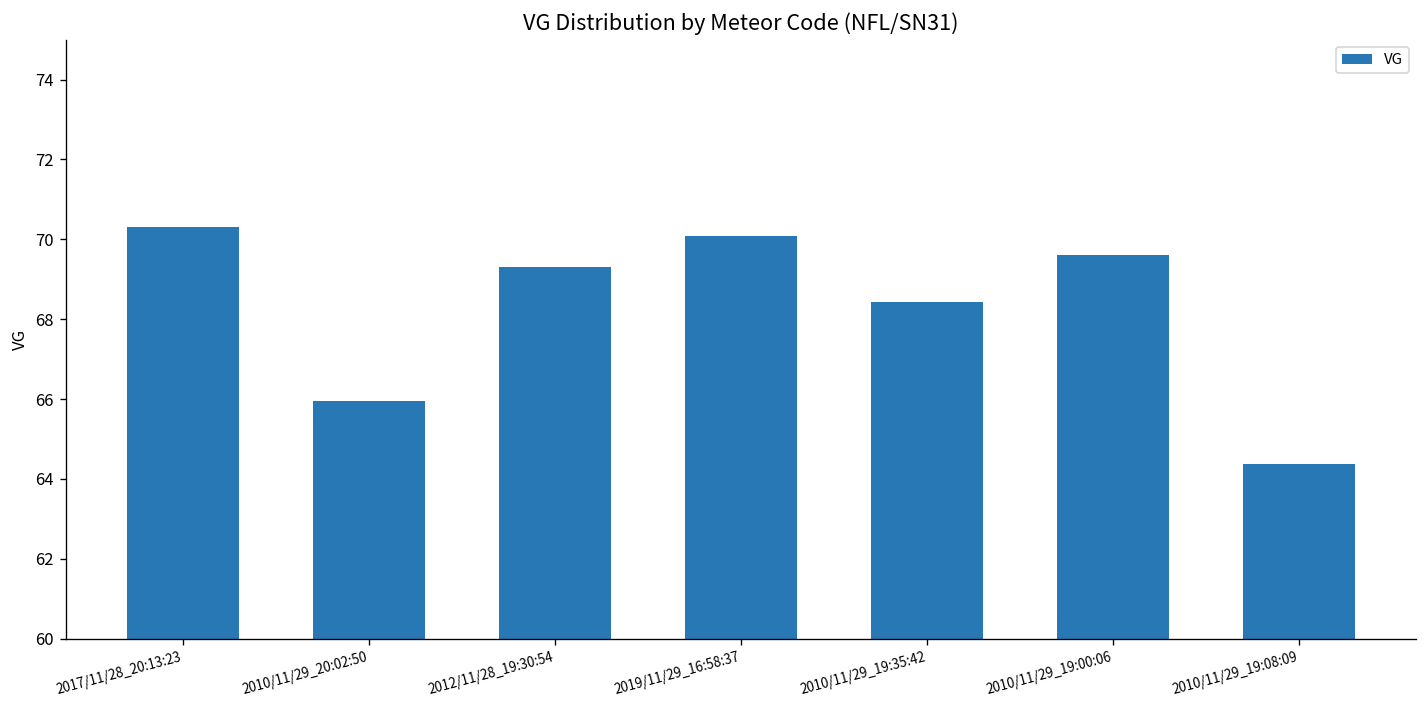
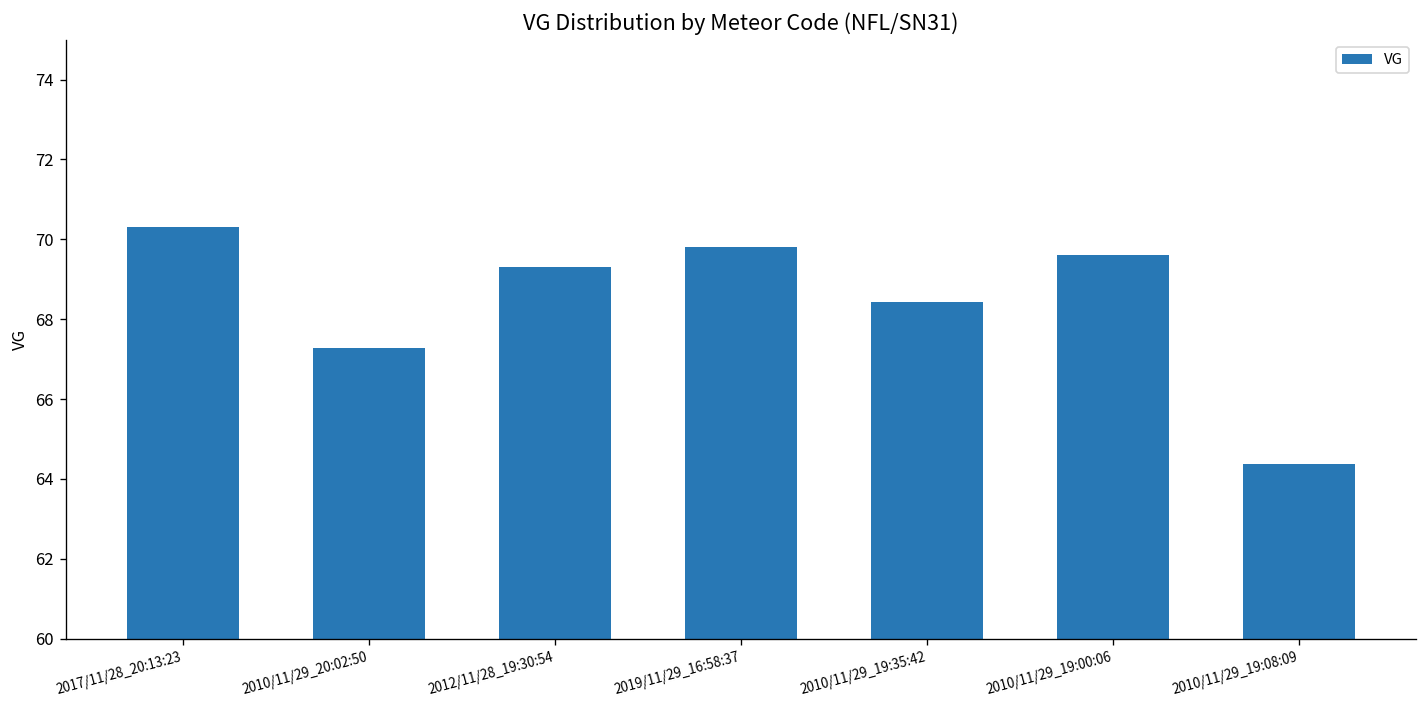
  {
    "2017/11/28_20:13:23": 70.3,
-   "2010/11/29_20:02:50": 66.0,
+   "2010/11/29_20:02:50": 67.3,
    "2012/11/28_19:30:54": 69.3,
-   "2019/11/29_16:58:37": 70.1,
+   "2019/11/29_16:58:37": 69.8,
    "2010/11/29_19:35:42": 68.4,
    "2010/11/29_19:00:06": 69.6,
    "2010/11/29_19:08:09": 64.4
  }
